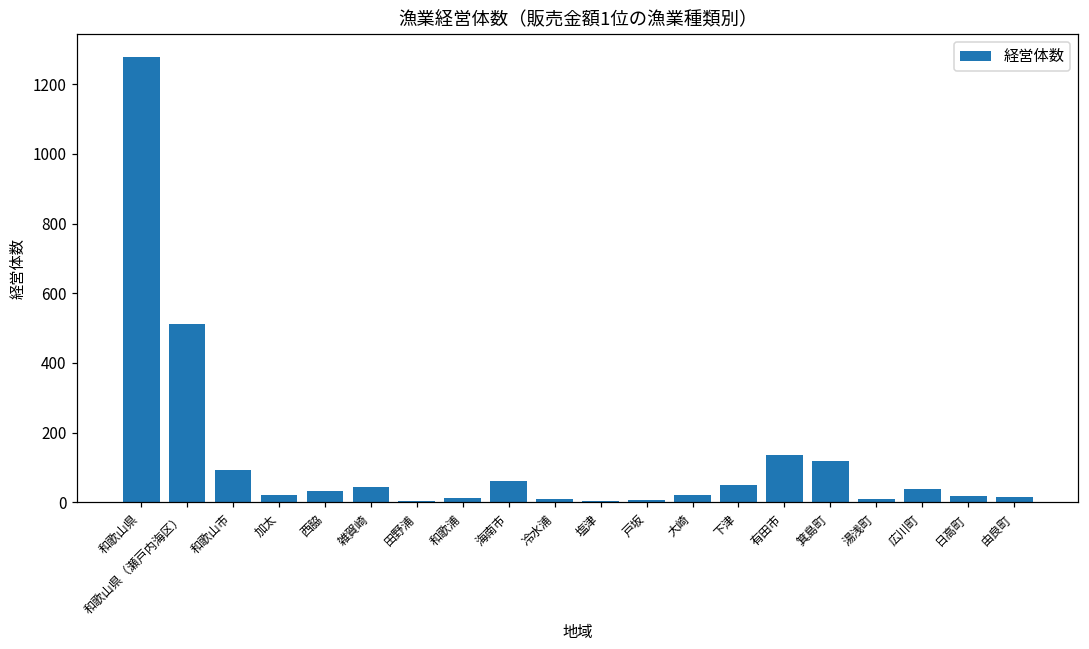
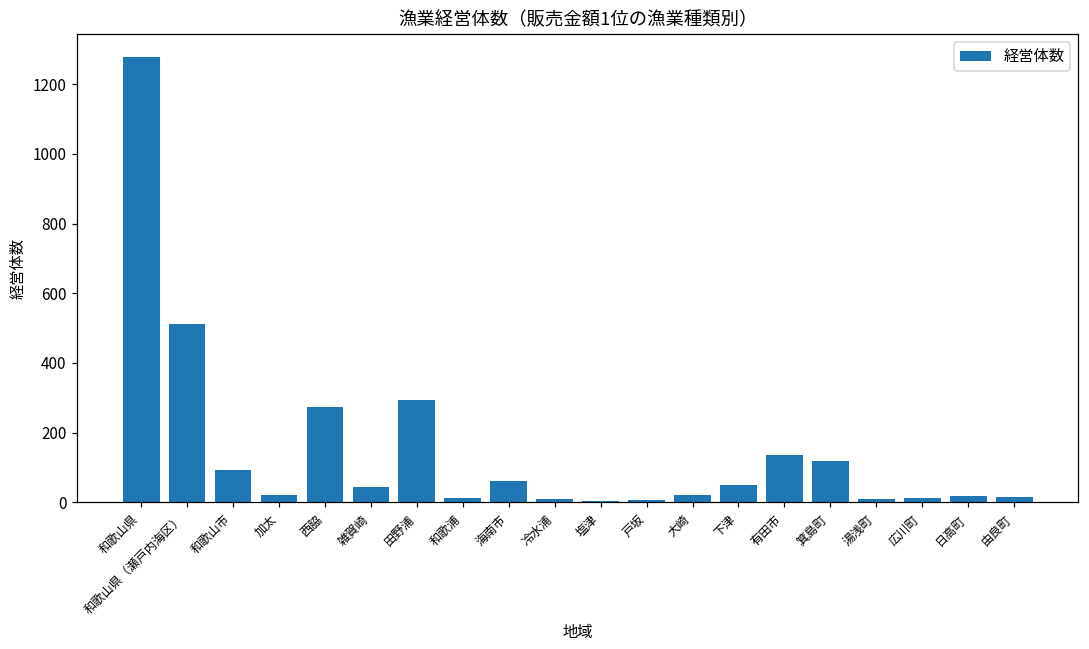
  {
    "和歌山県": 1280,
    "和歌山県（瀬戸内海区）": 510,
    "和歌山市": 90,
    "加太": 20,
-   "西脇": 30,
+   "西脇": 280,
    "雑賀崎": 40,
-   "田野浦": 10,
+   "田野浦": 290,
    "和歌浦": 10,
    "海南市": 60,
    "冷水浦": 10,
    "戸坂": 10,
    "大崎": 20,
    "下津": 50,
    "有田市": 140,
    "箕島町": 120,
    "湯浅町": 10,
-   "広川町": 40,
+   "広川町": 10,
    "日高町": 20,
    "由良町": 20
  }
